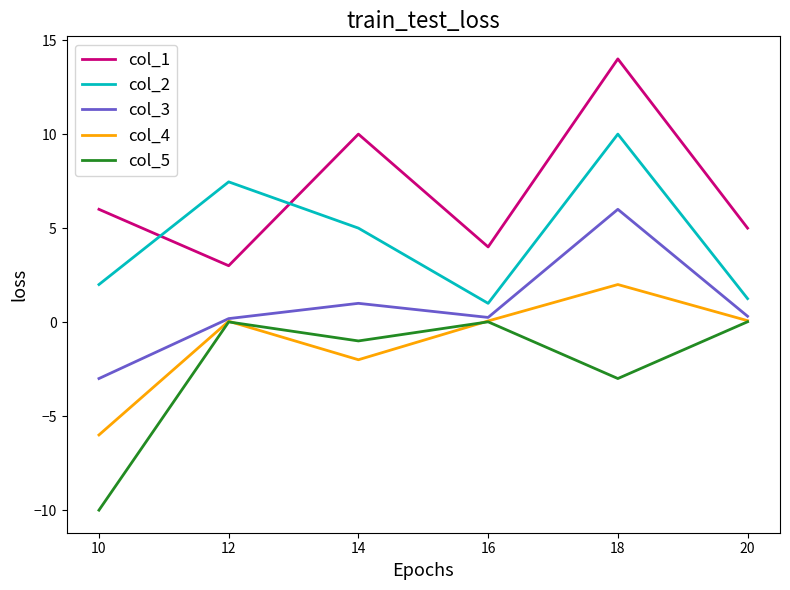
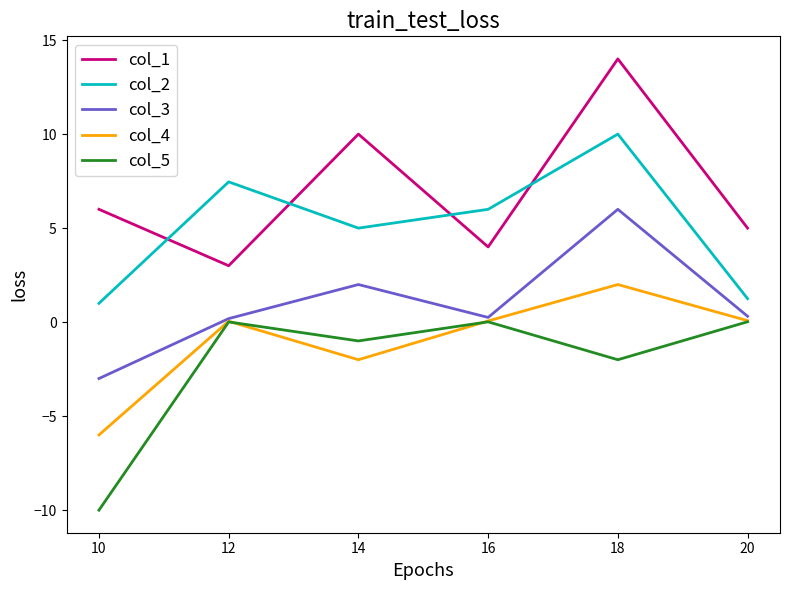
  {
    "col_1": {
      "10": 6,
      "12": 3,
      "14": 10,
      "16": 4,
      "18": 14,
      "20": 5
    },
    "col_2": {
-     "10": 2,
+     "10": 1,
      "12": 7.5,
      "14": 5,
-     "16": 1,
+     "16": 6,
      "18": 10,
      "20": 1.3
    },
    "col_3": {
      "10": -3,
      "12": 0.2,
-     "14": 1,
+     "14": 2,
      "16": 0.3,
      "18": 6,
      "20": 0.3
    },
    "col_4": {
      "10": -6,
      "14": -2,
      "18": 2
    },
    "col_5": {
      "10": -10,
      "14": -1,
-     "18": -3
+     "18": -2
    }
  }
